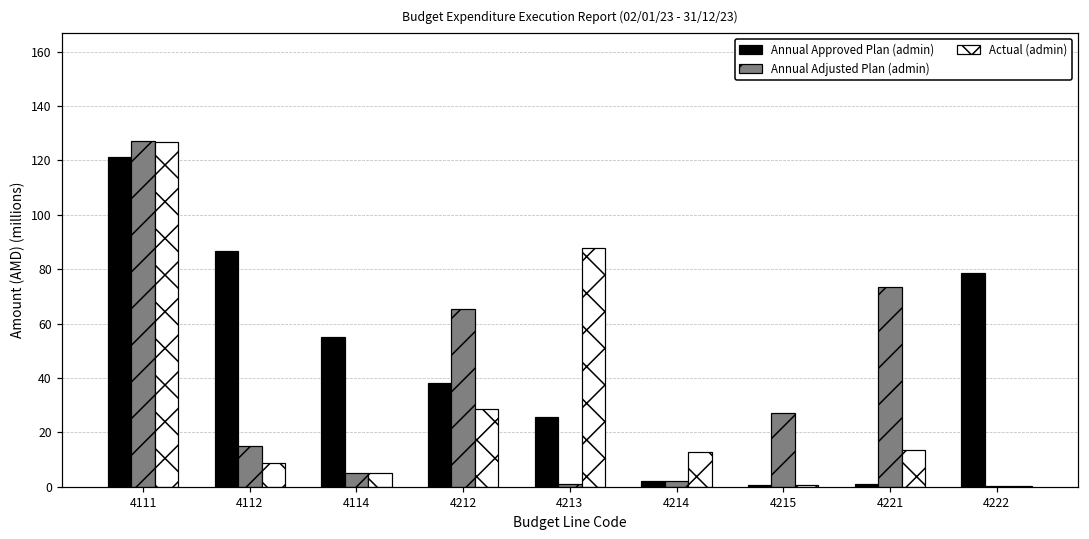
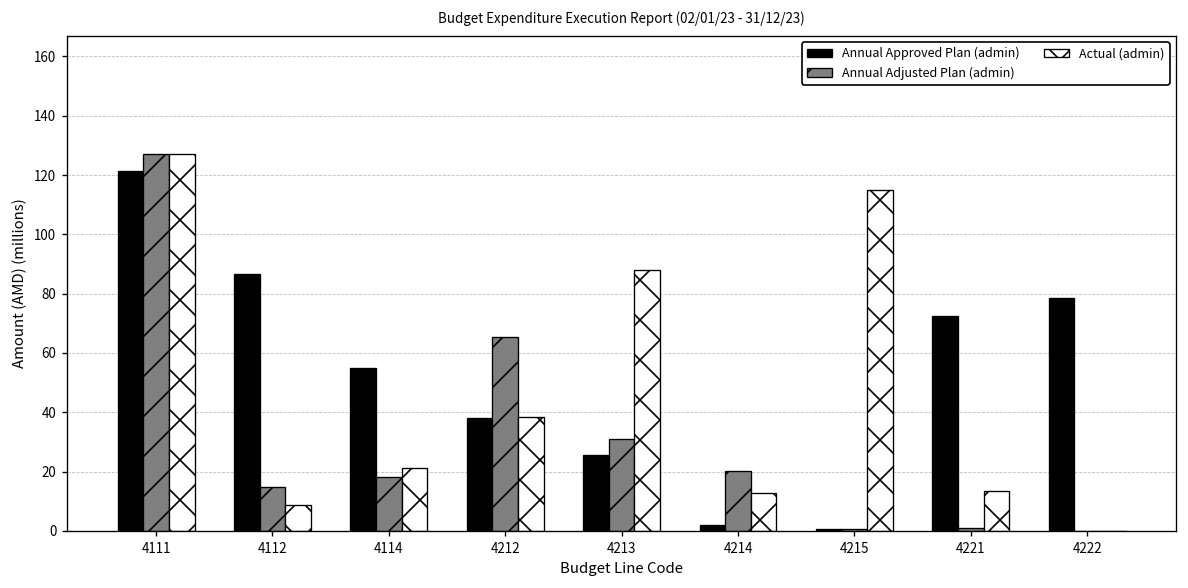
  {
    "Annual Approved Plan (admin)": {
      "4111": 121,
      "4112": 87,
      "4114": 55,
      "4212": 38,
      "4213": 26,
      "4214": 2,
-     "4221": 1,
+     "4221": 72,
      "4222": 79
    },
    "Annual Adjusted Plan (admin)": {
      "4111": 127,
      "4112": 15,
-     "4114": 5,
+     "4114": 18,
      "4212": 65,
-     "4213": 1,
-     "4214": 2,
-     "4215": 27,
-     "4221": 73
+     "4213": 31,
+     "4214": 20,
+     "4215": 1,
+     "4221": 1
    },
    "Actual (admin)": {
      "4111": 127,
      "4112": 9,
-     "4114": 5,
-     "4212": 29,
+     "4114": 21,
+     "4212": 38,
      "4213": 88,
      "4214": 13,
-     "4215": 1,
+     "4215": 115,
      "4221": 13
    }
  }
